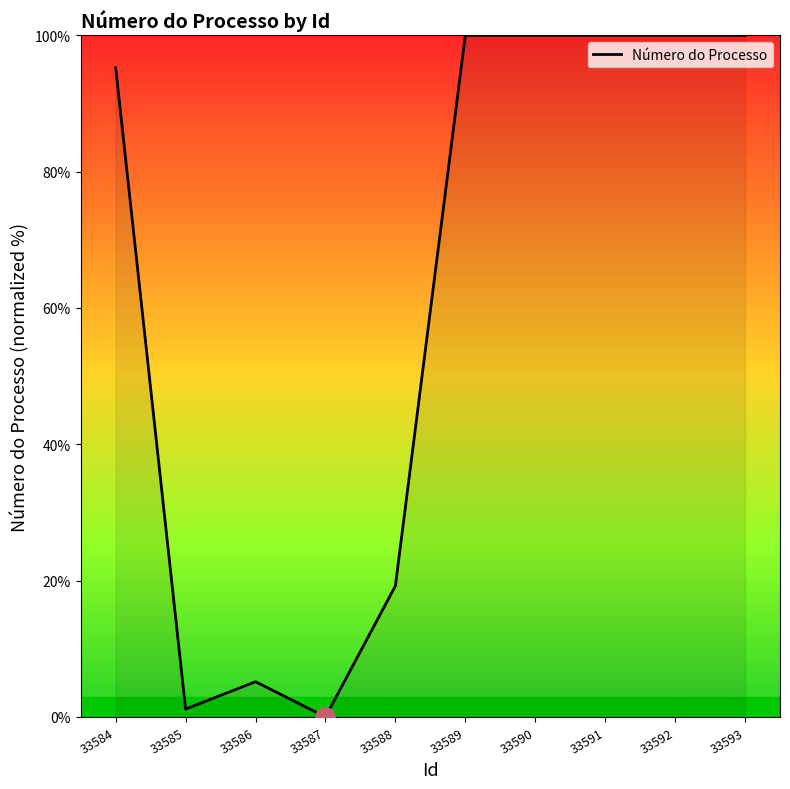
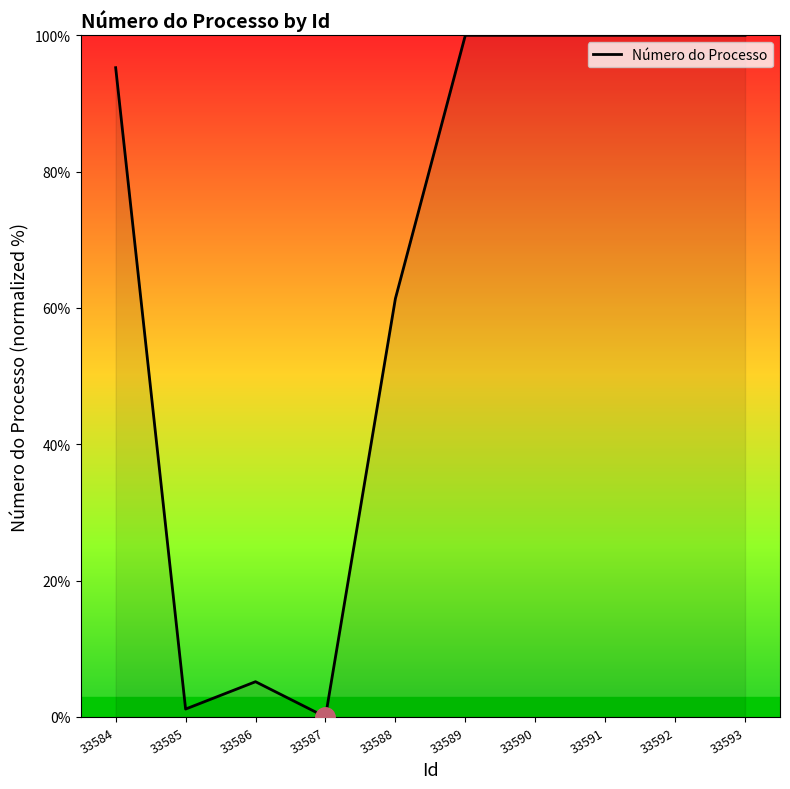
  {
    "Número do Processo": {
      "33584": "95%",
      "33586": "5%",
-     "33588": "19%",
+     "33588": "61%",
      "33589": "100%",
      "33590": "100%",
      "33591": "100%",
      "33592": "100%",
      "33593": "100%"
    }
  }
